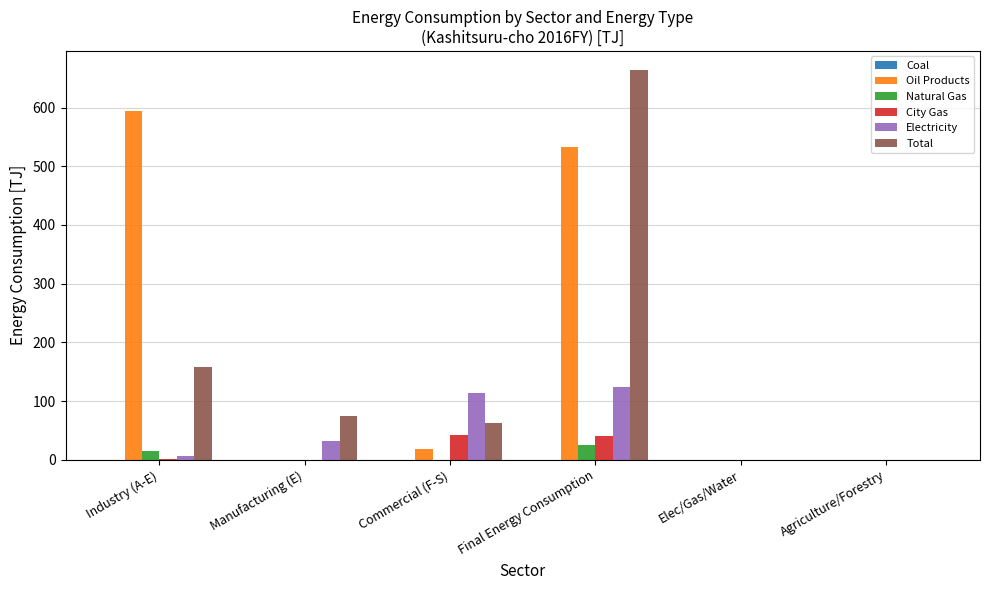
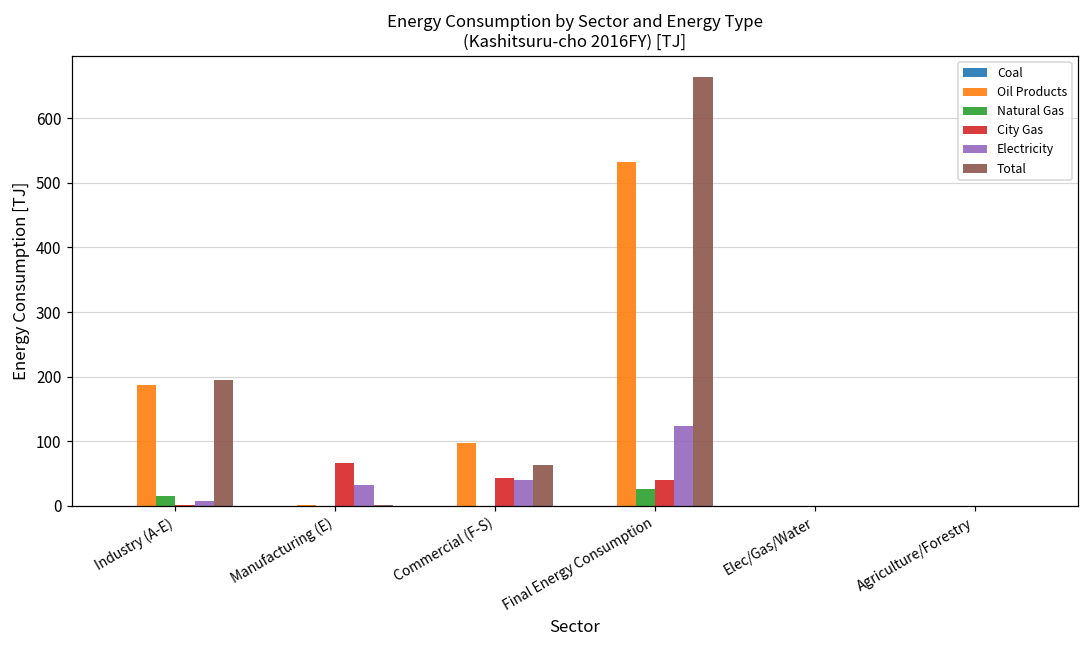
  {
    "Coal": {
      "Industry (A-E)": 0,
      "Manufacturing (E)": 0,
      "Commercial (F-S)": 0,
      "Elec/Gas/Water": 0,
      "Agriculture/Forestry": 0
    },
    "Oil Products": {
-     "Industry (A-E)": 590,
-     "Commercial (F-S)": 20,
+     "Industry (A-E)": 190,
+     "Commercial (F-S)": 100,
      "Final Energy Consumption": 530,
      "Elec/Gas/Water": 0,
      "Agriculture/Forestry": 0
    },
    "Natural Gas": {
      "Industry (A-E)": 20,
      "Manufacturing (E)": 0,
      "Final Energy Consumption": 30,
      "Elec/Gas/Water": 0,
      "Agriculture/Forestry": 0
    },
    "City Gas": {
-     "Manufacturing (E)": 0,
+     "Manufacturing (E)": 70,
      "Commercial (F-S)": 40,
      "Final Energy Consumption": 40,
      "Elec/Gas/Water": 0,
      "Agriculture/Forestry": 0
    },
    "Electricity": {
      "Industry (A-E)": 10,
      "Manufacturing (E)": 30,
-     "Commercial (F-S)": 110,
+     "Commercial (F-S)": 40,
      "Final Energy Consumption": 120,
      "Elec/Gas/Water": 0,
      "Agriculture/Forestry": 0
    },
    "Total": {
-     "Industry (A-E)": 160,
-     "Manufacturing (E)": 70,
+     "Industry (A-E)": 200,
+     "Manufacturing (E)": 0,
      "Commercial (F-S)": 60,
      "Final Energy Consumption": 660,
      "Elec/Gas/Water": 0,
      "Agriculture/Forestry": 0
    }
  }
